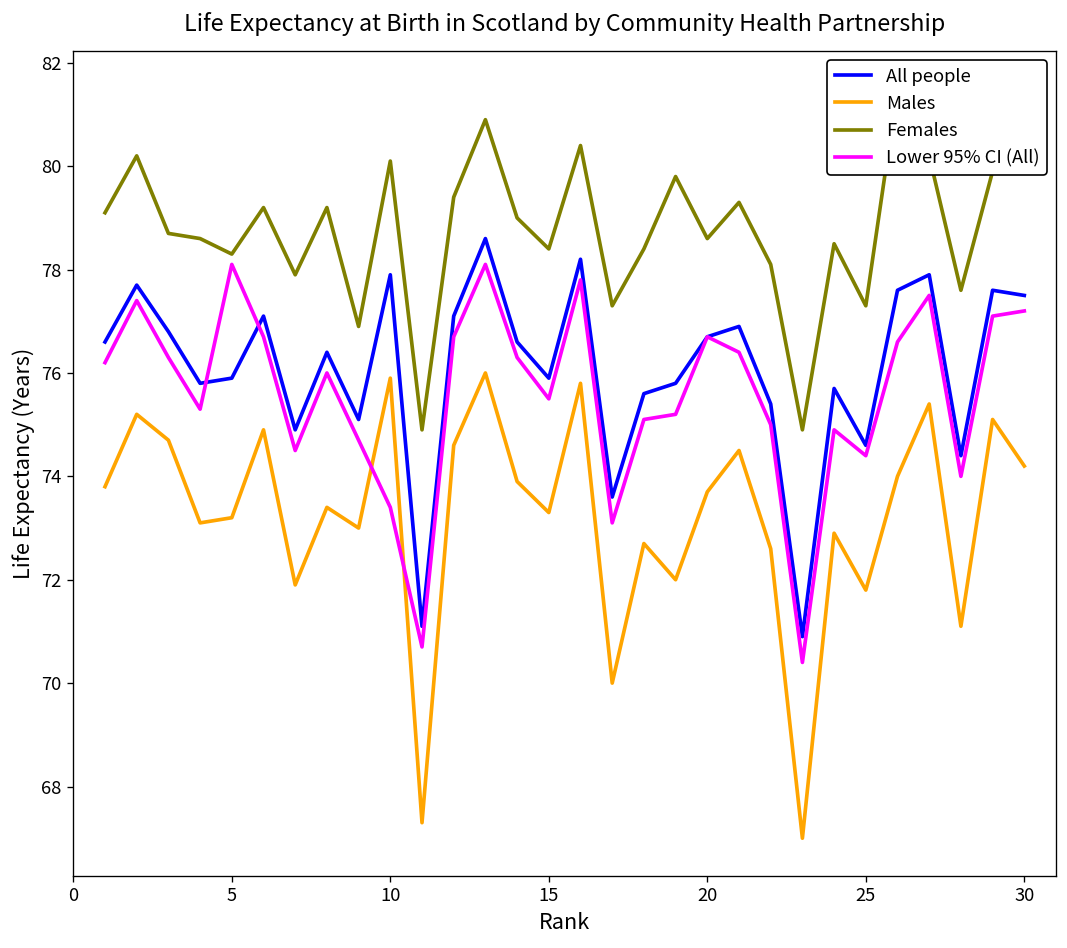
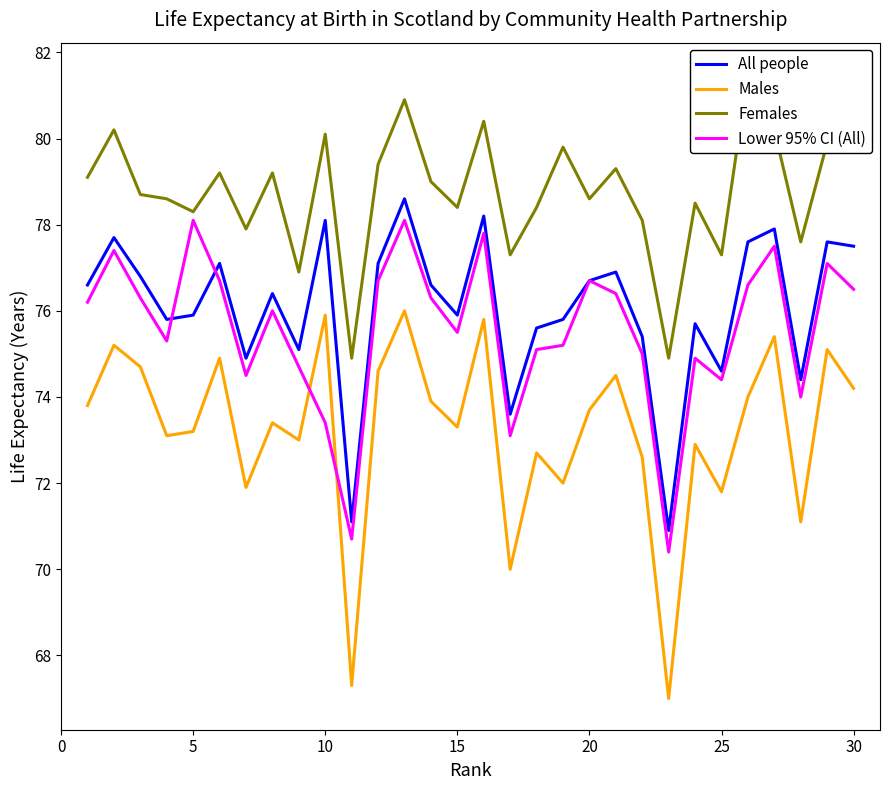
  {
    "All people": {
      "5": 75.9,
-     "10": 77.9,
+     "10": 78.1,
      "15": 75.9,
      "25": 74.6,
      "30": 77.5
    },
    "Males": {
      "5": 73.2,
      "10": 75.9,
      "15": 73.3,
      "20": 73.7,
      "25": 71.8,
      "30": 74.2
    },
    "Females": {
      "5": 78.3,
      "10": 80.1,
      "15": 78.4,
      "20": 78.6,
      "25": 77.3
    },
    "Lower 95% CI (All)": {
      "5": 78.1,
      "10": 73.4,
      "15": 75.5,
      "25": 74.4,
-     "30": 77.2
+     "30": 76.5
    }
  }
